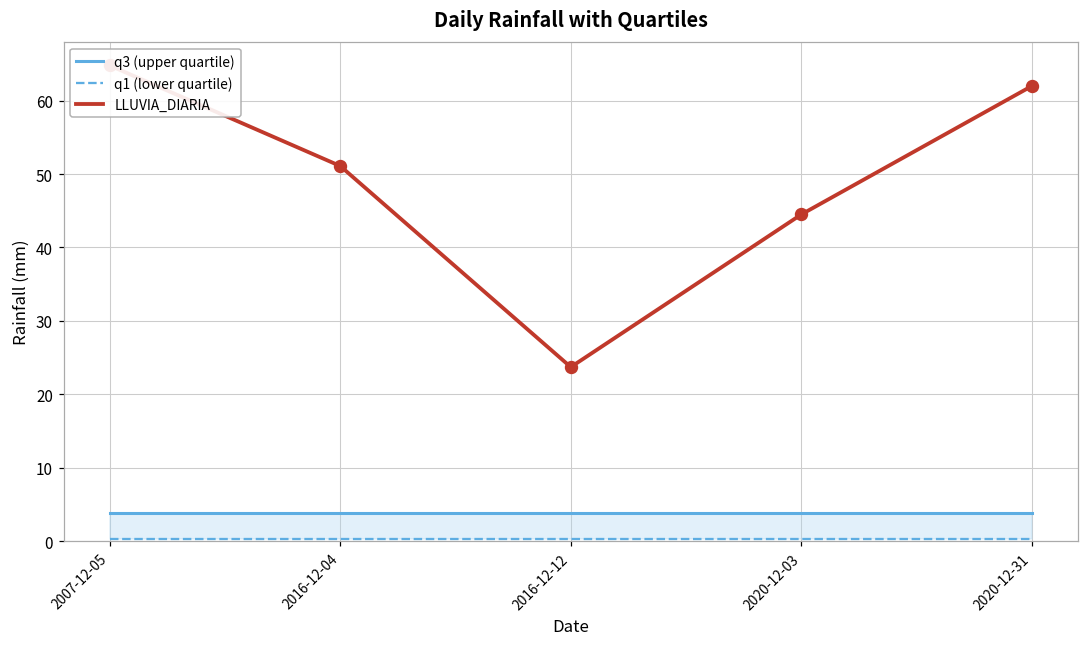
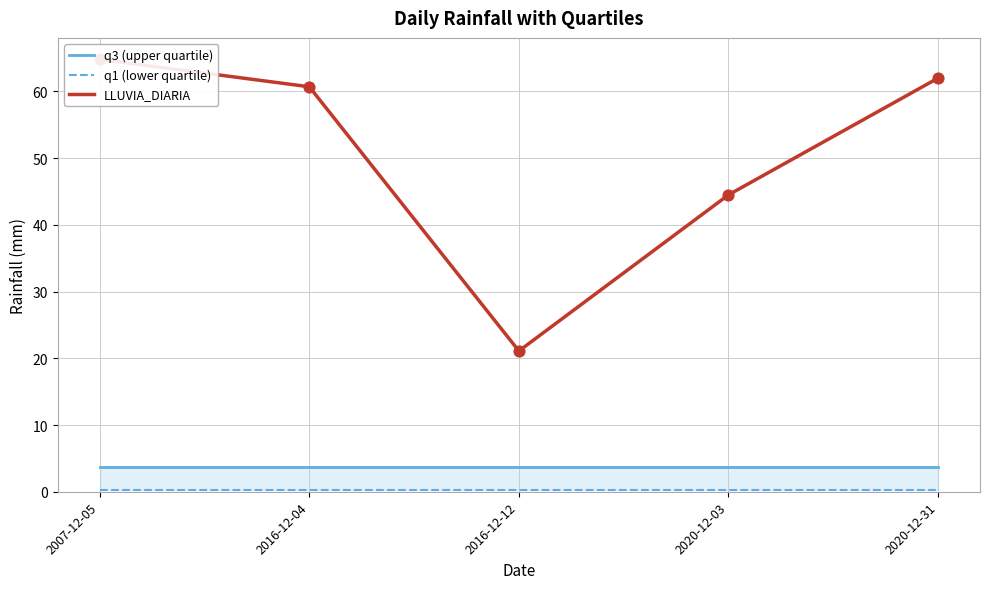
  {
    "LLUVIA_DIARIA": {
-     "2016-12-04": 51,
-     "2016-12-12": 24,
+     "2016-12-04": 61,
+     "2016-12-12": 21,
      "2020-12-03": 45,
      "2020-12-31": 62
    }
  }
